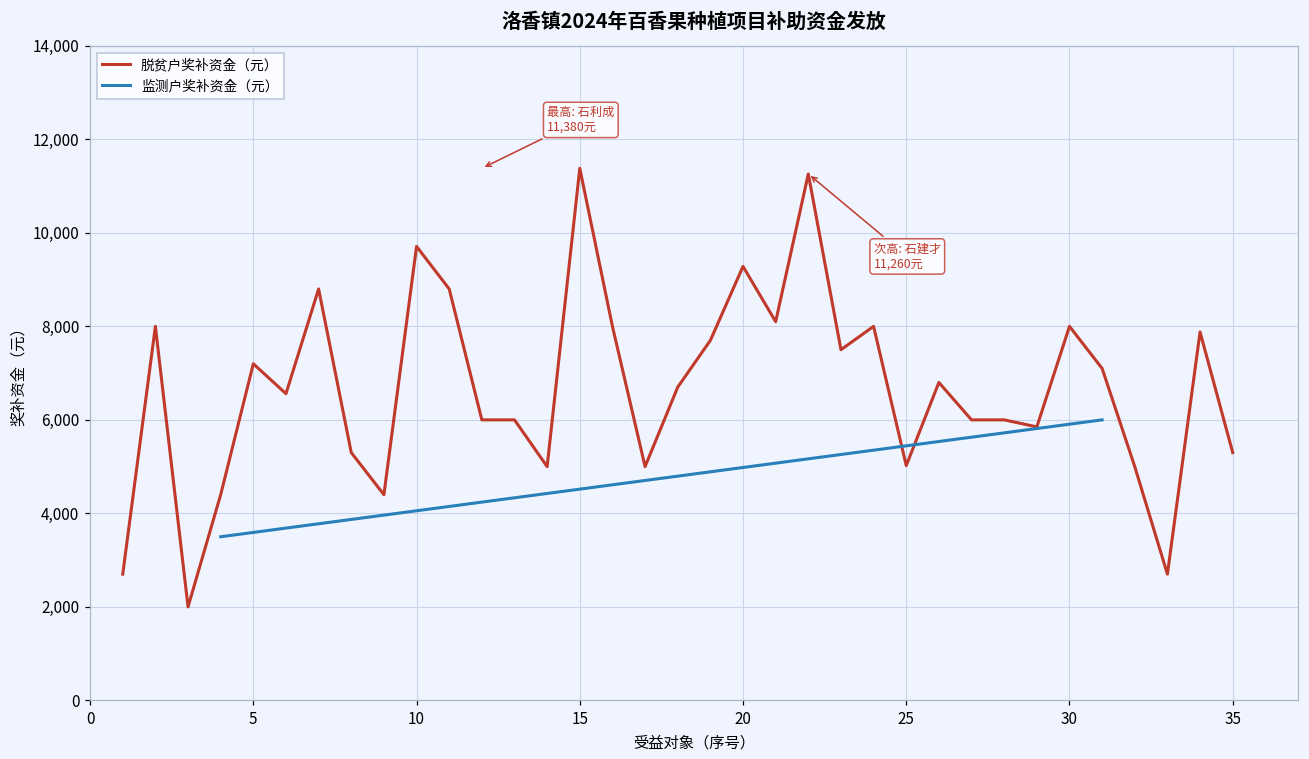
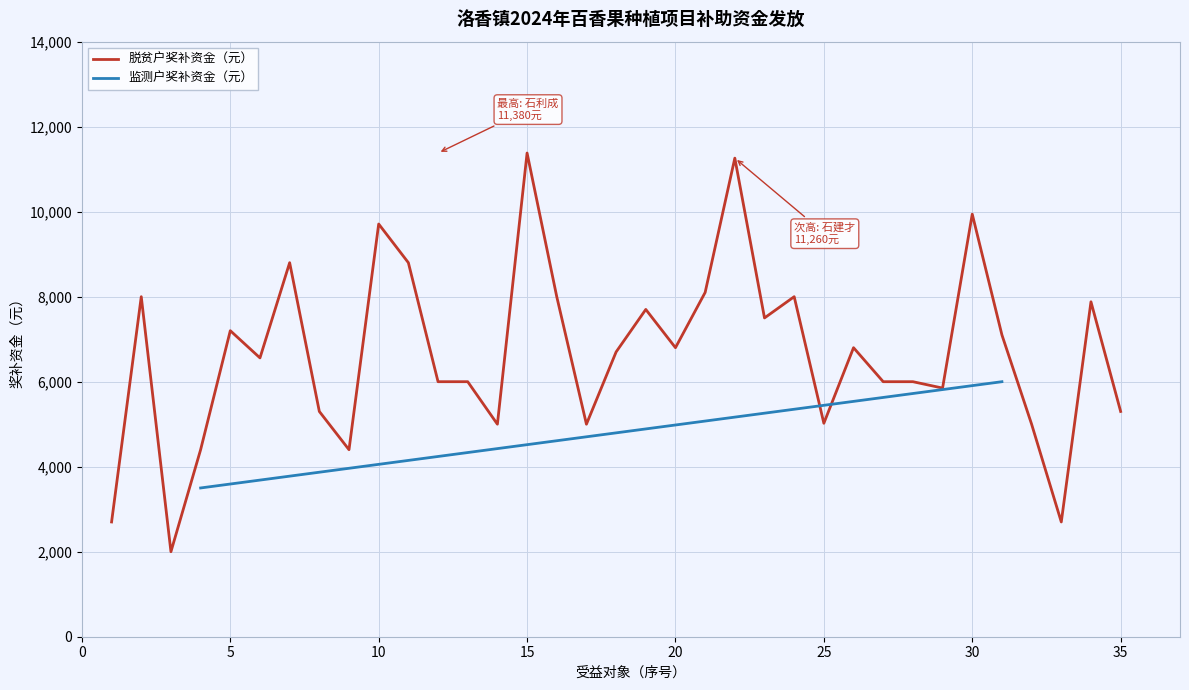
  {
    "脱贫户奖补资金（元）": {
      "5": "7,200",
      "10": "9,700",
-     "20": "9,300",
+     "20": "6,800",
      "25": "5,000",
-     "30": "8,000",
+     "30": "9,900",
      "35": "5,300"
    }
  }
